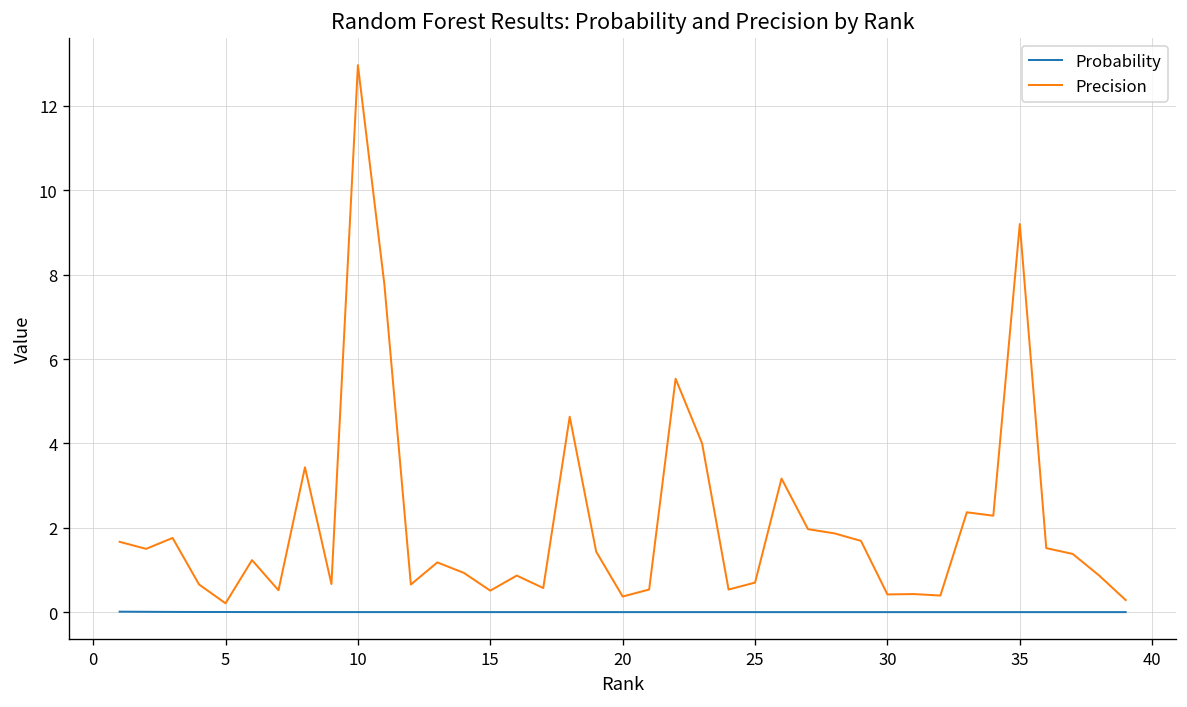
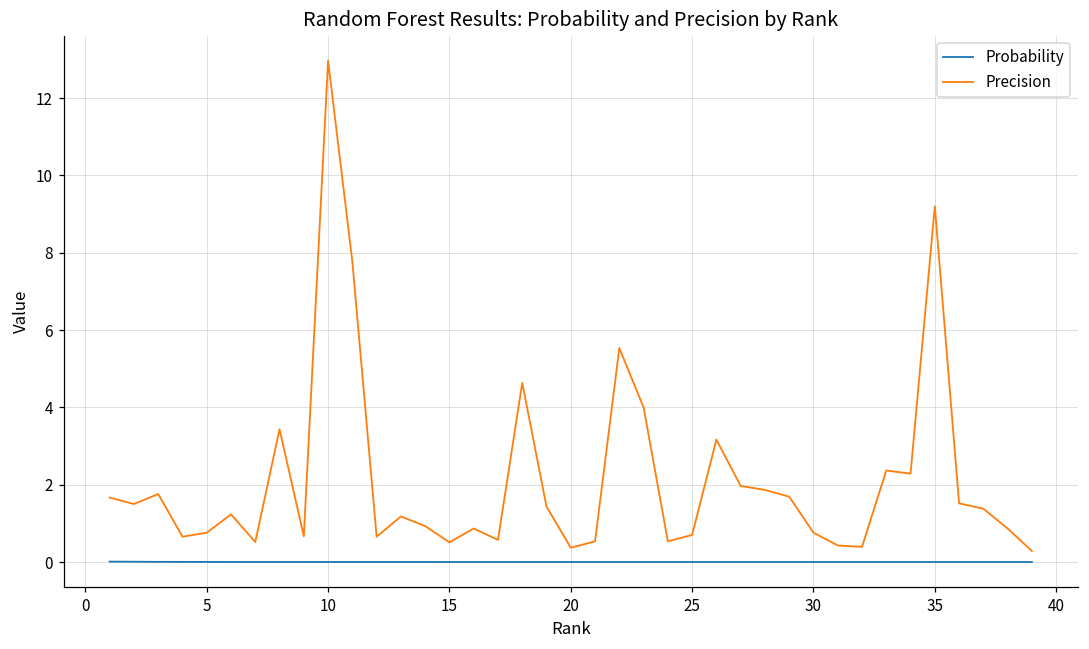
  {
    "Probability": {
      "5": 0.0,
      "10": 0.0,
      "15": 0.0,
      "20": 0.0,
      "25": 0.0,
      "30": 0.0,
      "35": 0.0
    },
    "Precision": {
-     "5": 0.2,
+     "5": 0.8,
      "10": 13.0,
      "15": 0.5,
      "20": 0.4,
      "25": 0.7,
-     "30": 0.4,
+     "30": 0.8,
      "35": 9.2
    }
  }
